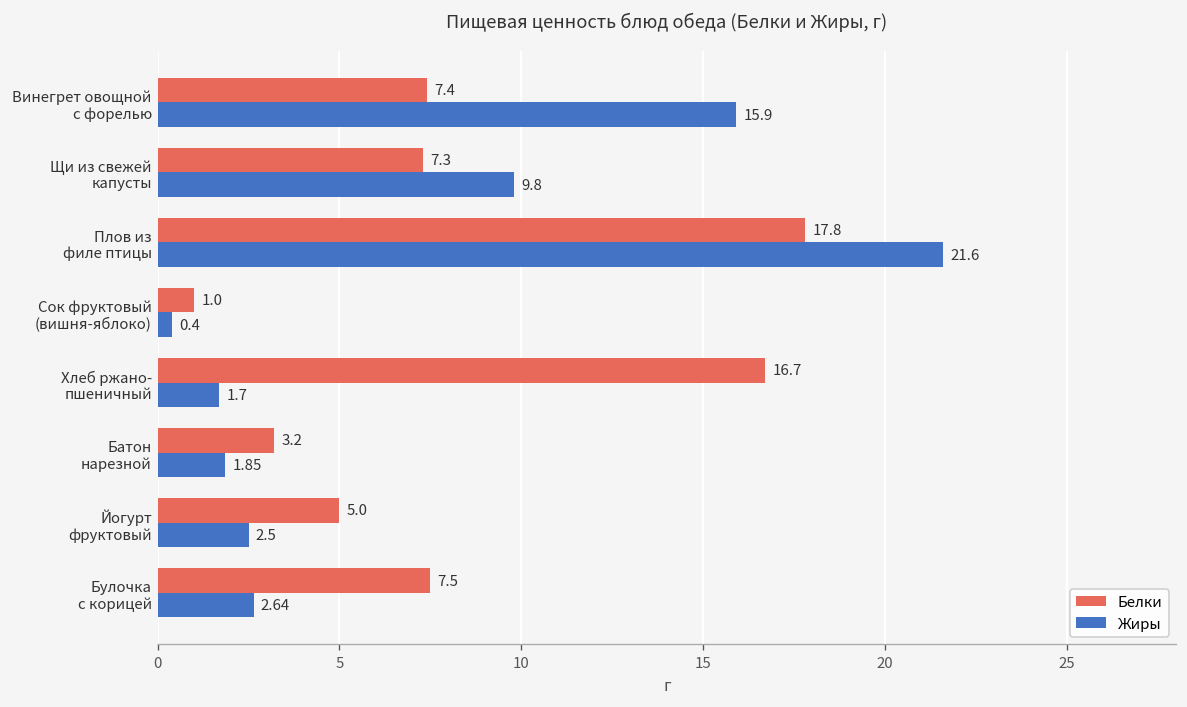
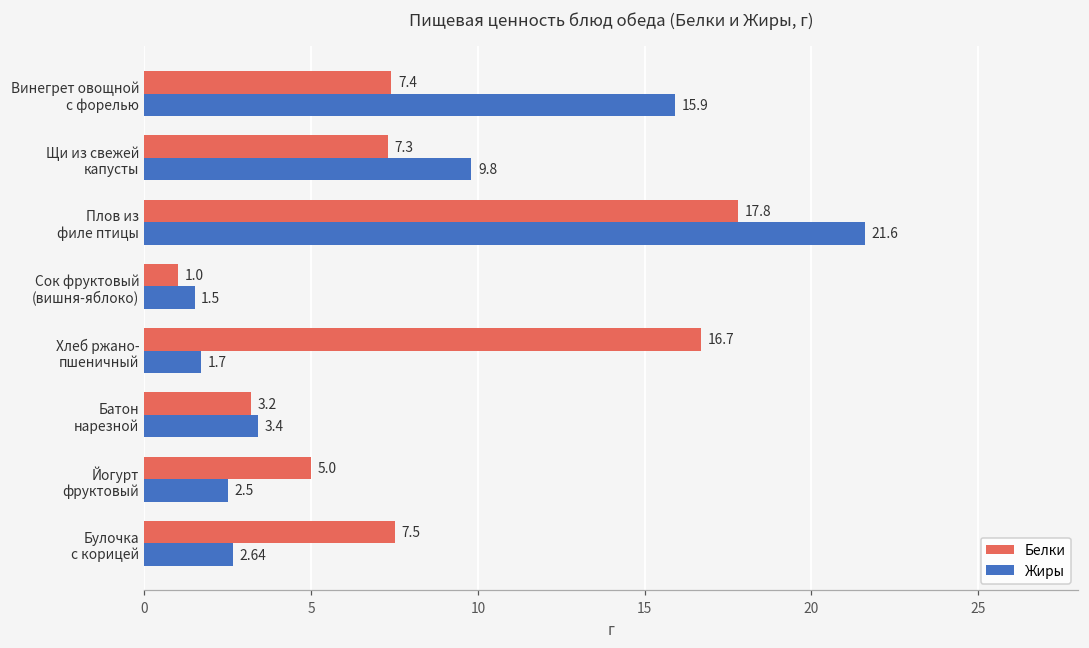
  {
    "Белки": {
      "Винегрет овощной с форелью": 7.4,
      "Щи из свежей капусты": 7.3,
      "Плов из филе птицы": 17.8,
      "Сок фруктовый (вишня-яблоко)": 1.0,
      "Хлеб ржано- пшеничный": 16.7,
      "Батон нарезной": 3.2,
      "Йогурт фруктовый": 5.0,
      "Булочка с корицей": 7.5
    },
    "Жиры": {
      "Винегрет овощной с форелью": 15.9,
      "Щи из свежей капусты": 9.8,
      "Плов из филе птицы": 21.6,
-     "Сок фруктовый (вишня-яблоко)": 0.4,
+     "Сок фруктовый (вишня-яблоко)": 1.5,
      "Хлеб ржано- пшеничный": 1.7,
-     "Батон нарезной": 1.85,
+     "Батон нарезной": 3.4,
      "Йогурт фруктовый": 2.5,
      "Булочка с корицей": 2.64
    }
  }
